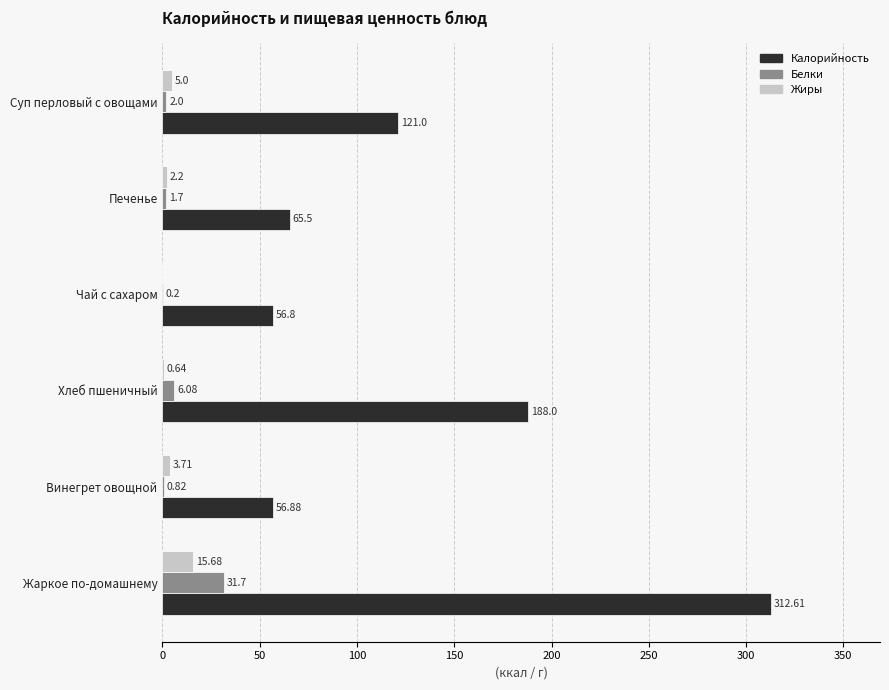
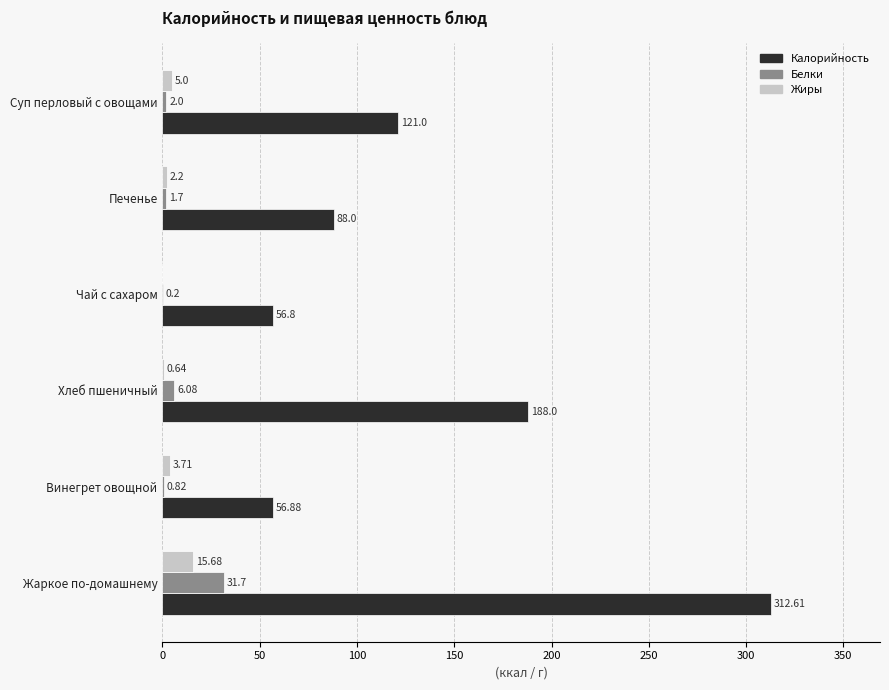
  {
    "Калорийность": {
      "Суп перловый с овощами": 121.0,
-     "Печенье": 65.5,
+     "Печенье": 88.0,
      "Чай с сахаром": 56.8,
      "Хлеб пшеничный": 188.0,
      "Винегрет овощной": 56.88,
      "Жаркое по-домашнему": 312.61
    },
    "Белки": {
      "Суп перловый с овощами": 2.0,
      "Печенье": 1.7,
      "Чай с сахаром": 0.2,
      "Хлеб пшеничный": 6.08,
      "Винегрет овощной": 0.82,
      "Жаркое по-домашнему": 31.7
    },
    "Жиры": {
      "Суп перловый с овощами": 5.0,
      "Печенье": 2.2,
      "Хлеб пшеничный": 0.64,
      "Винегрет овощной": 3.71,
      "Жаркое по-домашнему": 15.68
    }
  }
